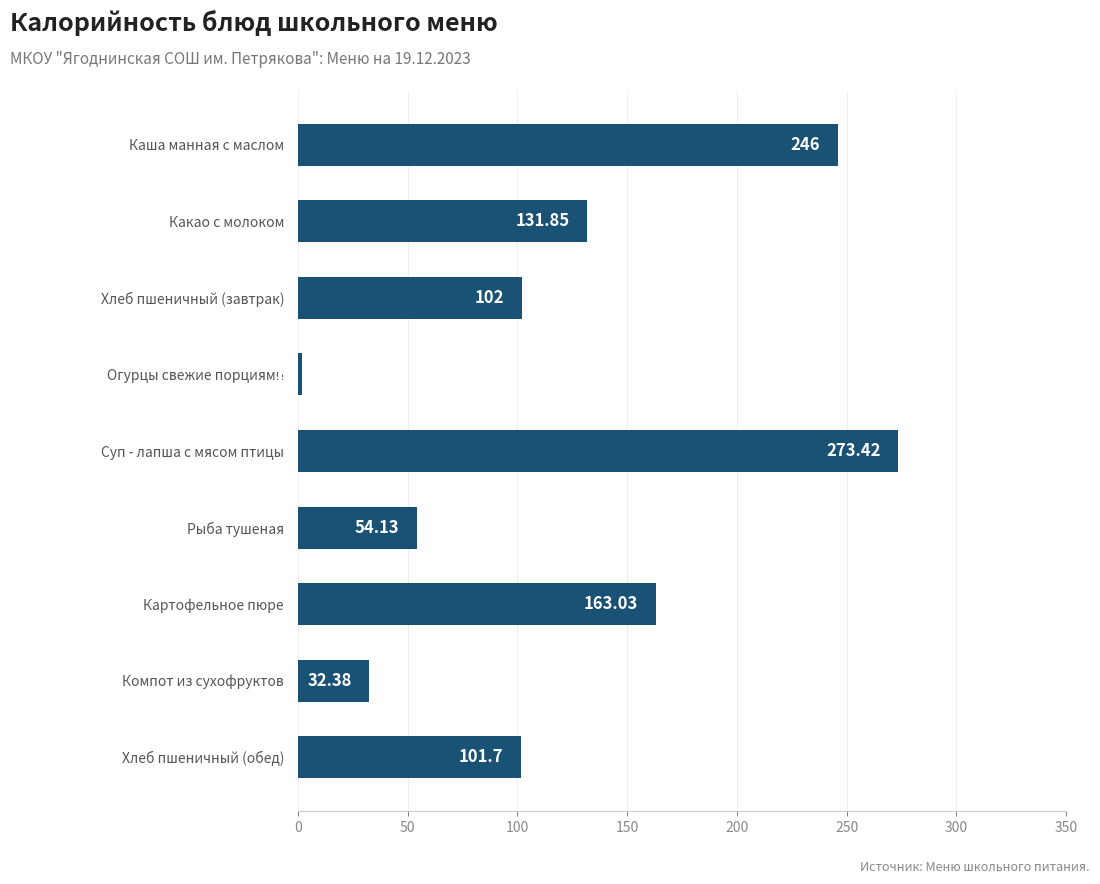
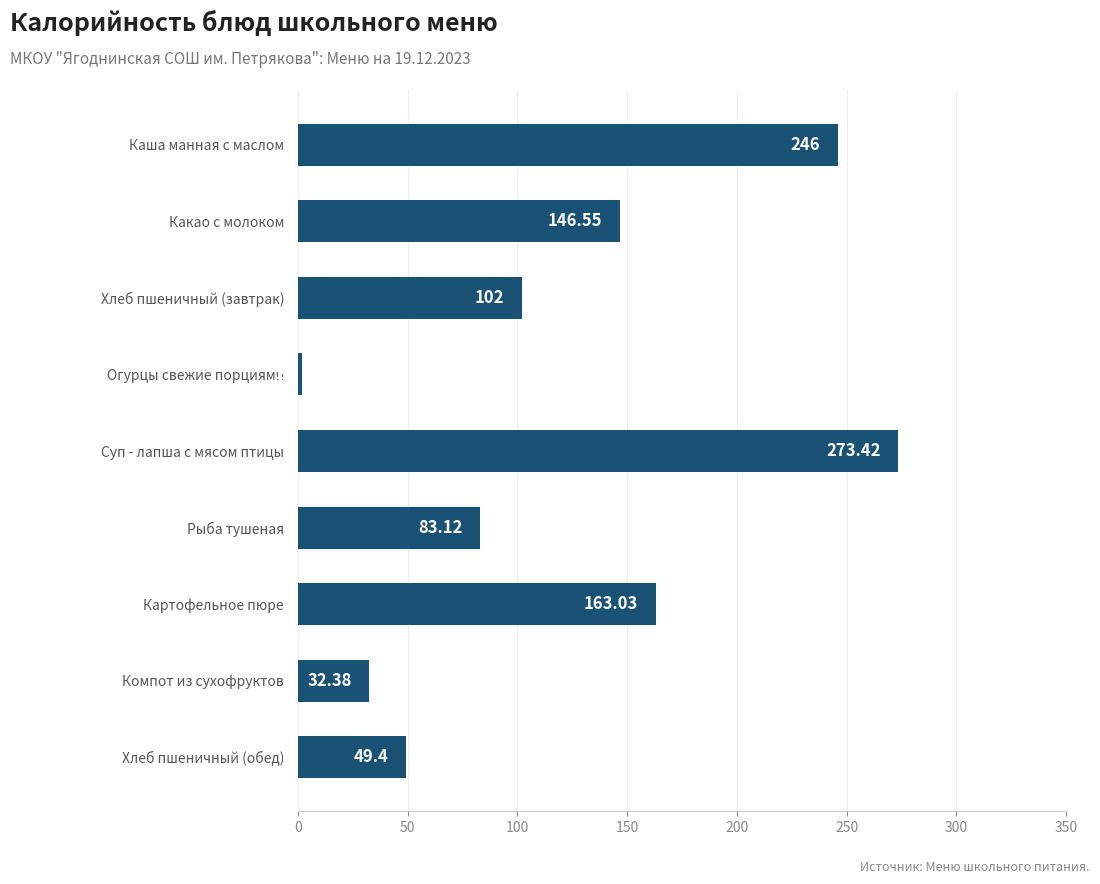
  {
    "Каша манная с маслом": 246,
-   "Какао с молоком": 131.85,
+   "Какао с молоком": 146.55,
    "Хлеб пшеничный (завтрак)": 102,
    "Суп - лапша с мясом птицы": 273.42,
-   "Рыба тушеная": 54.13,
+   "Рыба тушеная": 83.12,
    "Картофельное пюре": 163.03,
    "Компот из сухофруктов": 32.38,
-   "Хлеб пшеничный (обед)": 101.7
+   "Хлеб пшеничный (обед)": 49.4
  }
